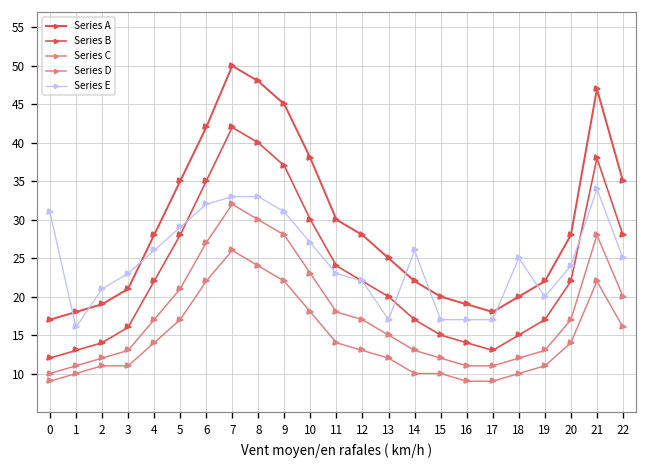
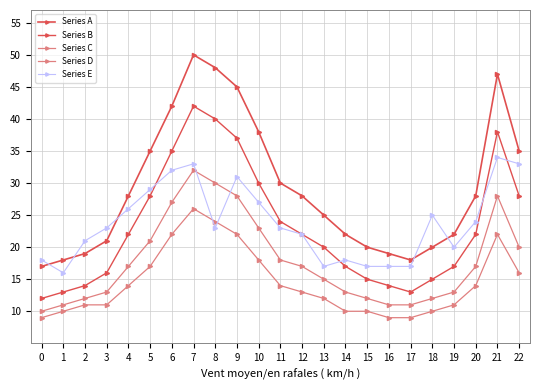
  {
    "Series E": {
-     "0": 31,
+     "0": 18,
      "1": 16,
      "2": 21,
      "3": 23,
      "4": 26,
      "5": 29,
      "6": 32,
      "7": 33,
-     "8": 33,
+     "8": 23,
      "9": 31,
      "10": 27,
      "11": 23,
      "13": 17,
-     "14": 26,
+     "14": 18,
      "15": 17,
      "16": 17,
      "17": 17,
      "18": 25,
      "19": 20,
      "20": 24,
      "21": 34,
-     "22": 25
+     "22": 33
    }
  }
